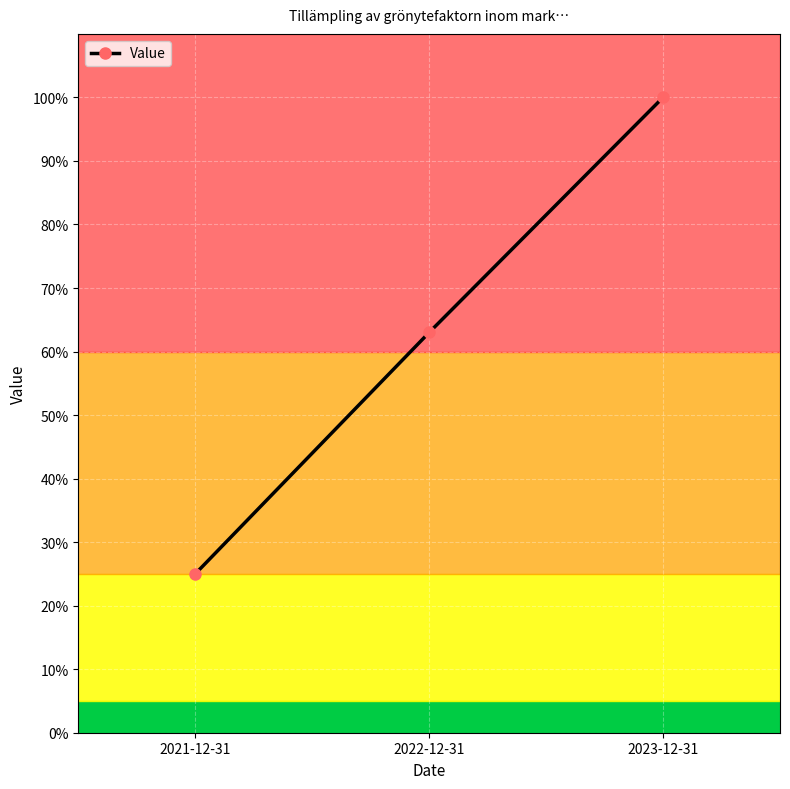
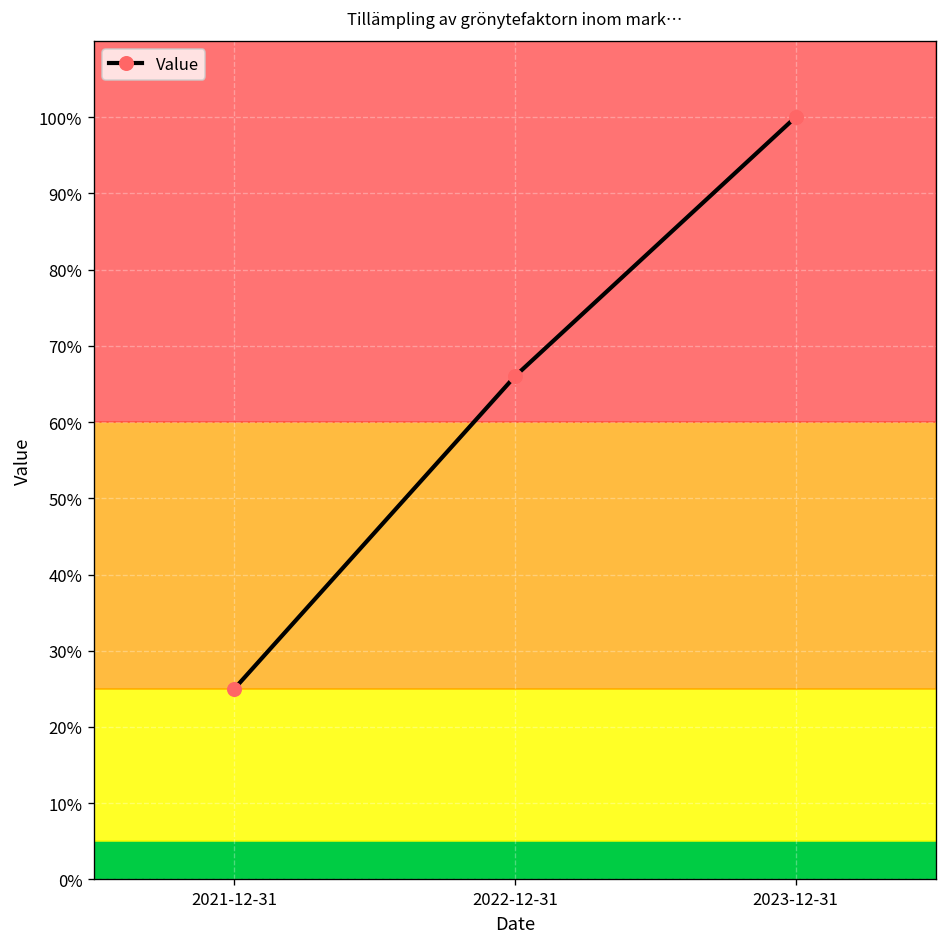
  {
    "2021-12-31": "25%",
-   "2022-12-31": "63%",
+   "2022-12-31": "66%",
    "2023-12-31": "100%"
  }
